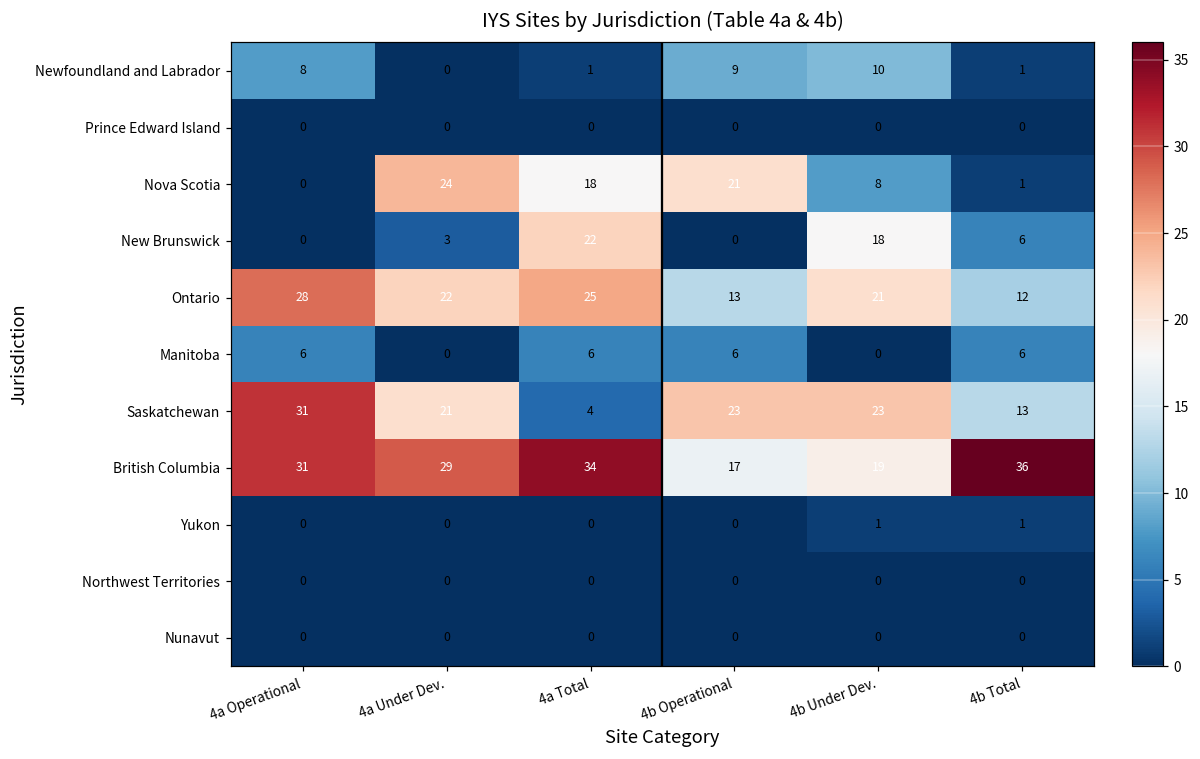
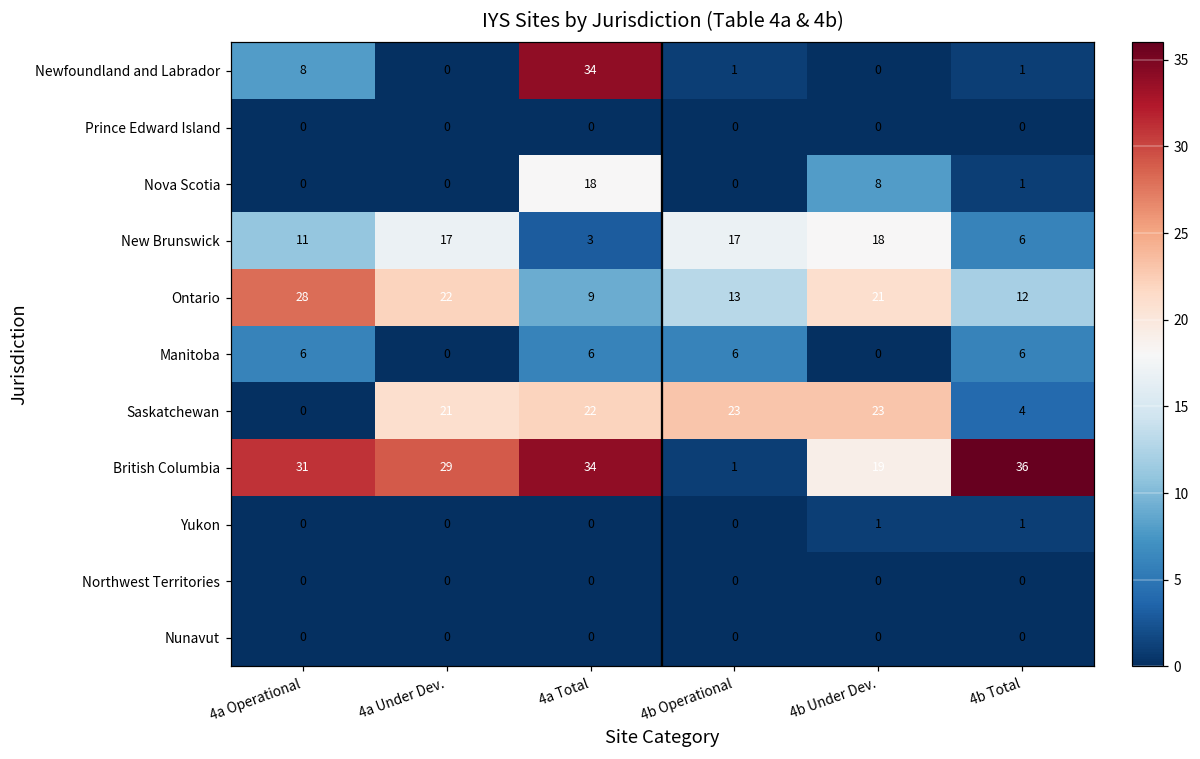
  {
    "Newfoundland and Labrador": {
      "4a Operational": 8,
      "4a Under Dev.": 0,
-     "4a Total": 1,
-     "4b Operational": 9,
-     "4b Under Dev.": 10,
+     "4a Total": 34,
+     "4b Operational": 1,
+     "4b Under Dev.": 0,
      "4b Total": 1
    },
    "Prince Edward Island": {
      "4a Operational": 0,
      "4a Under Dev.": 0,
      "4a Total": 0,
      "4b Operational": 0,
      "4b Under Dev.": 0,
      "4b Total": 0
    },
    "Nova Scotia": {
      "4a Operational": 0,
-     "4a Under Dev.": 24,
+     "4a Under Dev.": 0,
      "4a Total": 18,
-     "4b Operational": 21,
+     "4b Operational": 0,
      "4b Under Dev.": 8,
      "4b Total": 1
    },
    "New Brunswick": {
-     "4a Operational": 0,
-     "4a Under Dev.": 3,
-     "4a Total": 22,
-     "4b Operational": 0,
+     "4a Operational": 11,
+     "4a Under Dev.": 17,
+     "4a Total": 3,
+     "4b Operational": 17,
      "4b Under Dev.": 18,
      "4b Total": 6
    },
    "Ontario": {
      "4a Operational": 28,
      "4a Under Dev.": 22,
-     "4a Total": 25,
+     "4a Total": 9,
      "4b Operational": 13,
      "4b Under Dev.": 21,
      "4b Total": 12
    },
    "Manitoba": {
      "4a Operational": 6,
      "4a Under Dev.": 0,
      "4a Total": 6,
      "4b Operational": 6,
      "4b Under Dev.": 0,
      "4b Total": 6
    },
    "Saskatchewan": {
-     "4a Operational": 31,
+     "4a Operational": 0,
      "4a Under Dev.": 21,
-     "4a Total": 4,
+     "4a Total": 22,
      "4b Operational": 23,
      "4b Under Dev.": 23,
-     "4b Total": 13
+     "4b Total": 4
    },
    "British Columbia": {
      "4a Operational": 31,
      "4a Under Dev.": 29,
      "4a Total": 34,
-     "4b Operational": 17,
+     "4b Operational": 1,
      "4b Total": 36
    },
    "Yukon": {
      "4a Operational": 0,
      "4a Under Dev.": 0,
      "4a Total": 0,
      "4b Operational": 0,
      "4b Under Dev.": 1,
      "4b Total": 1
    },
    "Northwest Territories": {
      "4a Operational": 0,
      "4a Under Dev.": 0,
      "4a Total": 0,
      "4b Operational": 0,
      "4b Under Dev.": 0,
      "4b Total": 0
    },
    "Nunavut": {
      "4a Operational": 0,
      "4a Under Dev.": 0,
      "4a Total": 0,
      "4b Operational": 0,
      "4b Under Dev.": 0,
      "4b Total": 0
    }
  }
